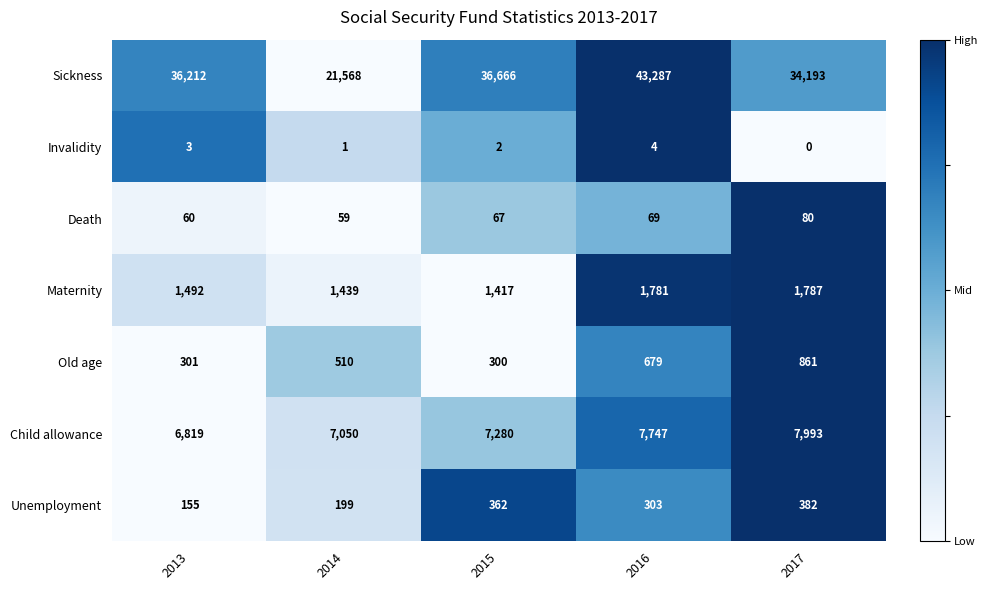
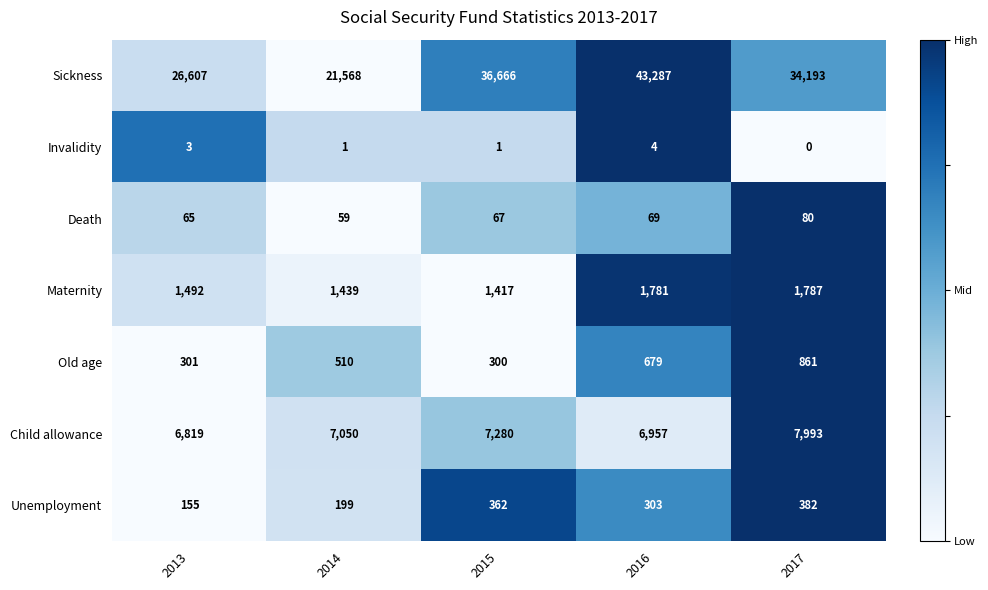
  {
    "Sickness": {
-     "2013": "36,212",
+     "2013": "26,607",
      "2014": "21,568",
      "2015": "36,666",
      "2016": "43,287",
      "2017": "34,193"
    },
    "Invalidity": {
      "2013": "3",
      "2014": "1",
-     "2015": "2",
+     "2015": "1",
      "2016": "4",
      "2017": "0"
    },
    "Death": {
-     "2013": "60",
+     "2013": "65",
      "2014": "59",
      "2015": "67",
      "2016": "69",
      "2017": "80"
    },
    "Maternity": {
      "2013": "1,492",
      "2014": "1,439",
      "2015": "1,417",
      "2016": "1,781",
      "2017": "1,787"
    },
    "Old age": {
      "2013": "301",
      "2014": "510",
      "2015": "300",
      "2016": "679",
      "2017": "861"
    },
    "Child allowance": {
      "2013": "6,819",
      "2014": "7,050",
      "2015": "7,280",
-     "2016": "7,747",
+     "2016": "6,957",
      "2017": "7,993"
    },
    "Unemployment": {
      "2013": "155",
      "2014": "199",
      "2015": "362",
      "2016": "303",
      "2017": "382"
    }
  }
